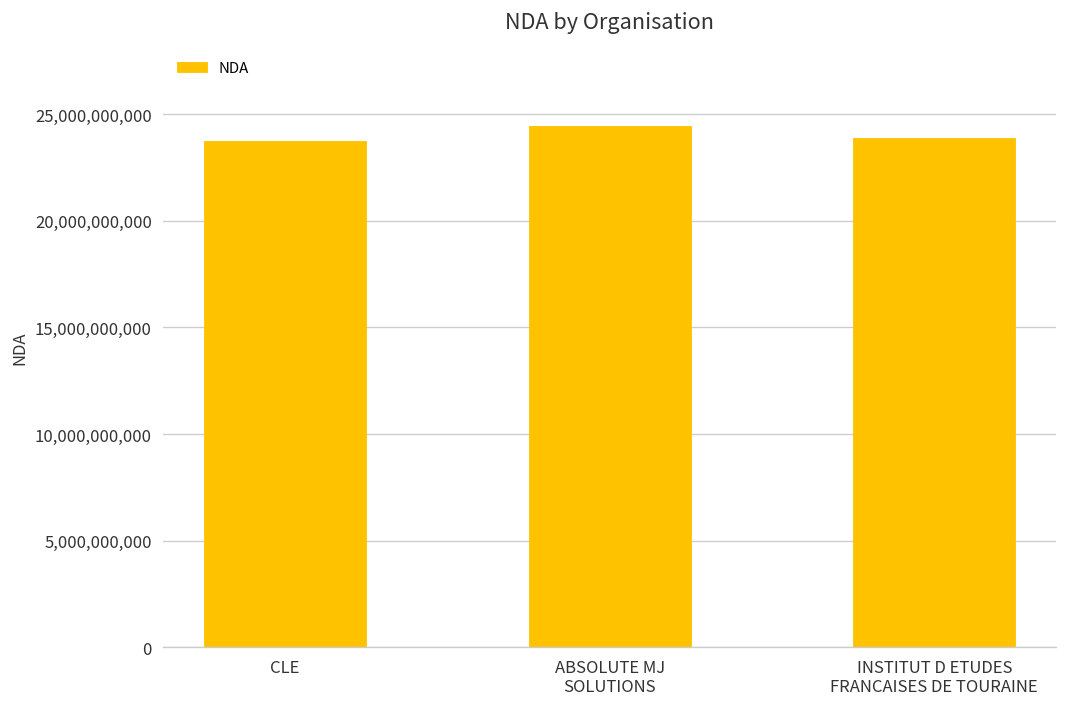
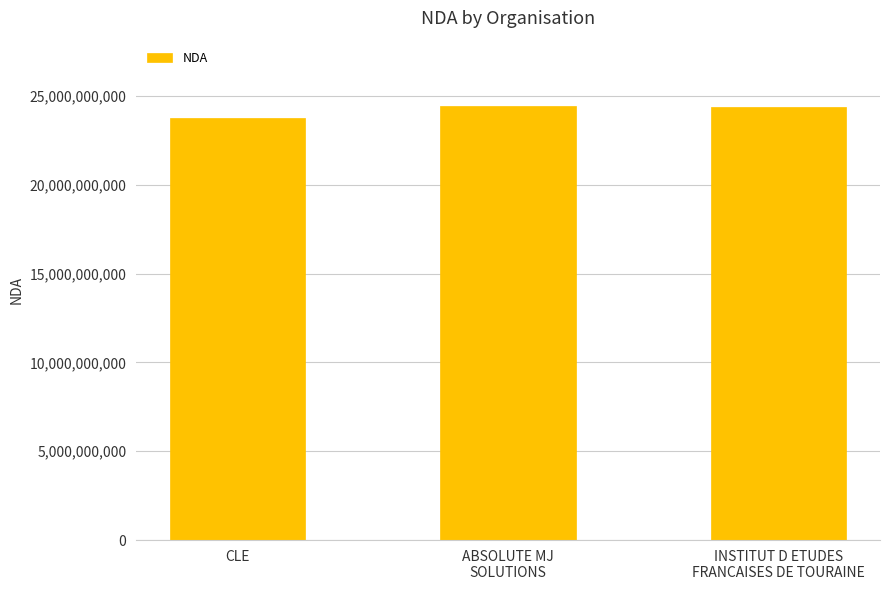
  {
    "CLE": "23,700,000,000",
    "ABSOLUTE MJ SOLUTIONS": "24,500,000,000",
-   "INSTITUT D ETUDES FRANCAISES DE TOURAINE": "23,900,000,000"
+   "INSTITUT D ETUDES FRANCAISES DE TOURAINE": "24,400,000,000"
  }
